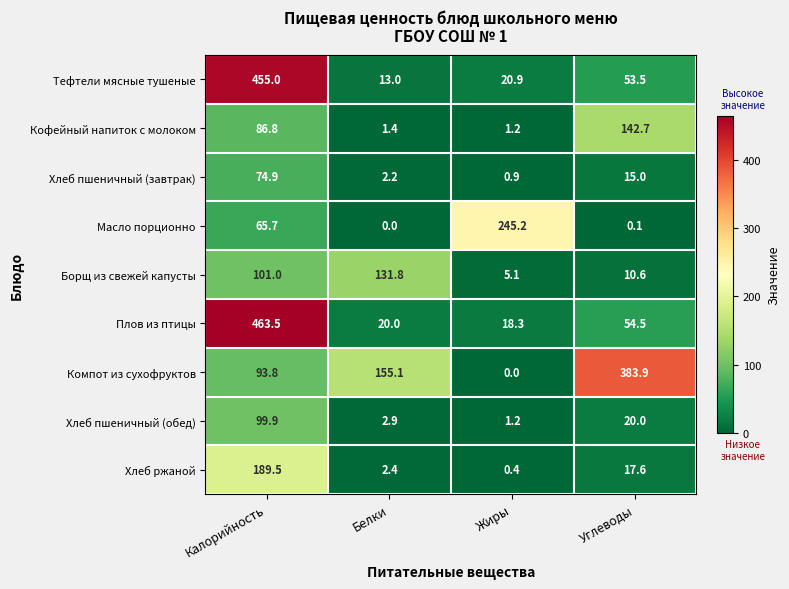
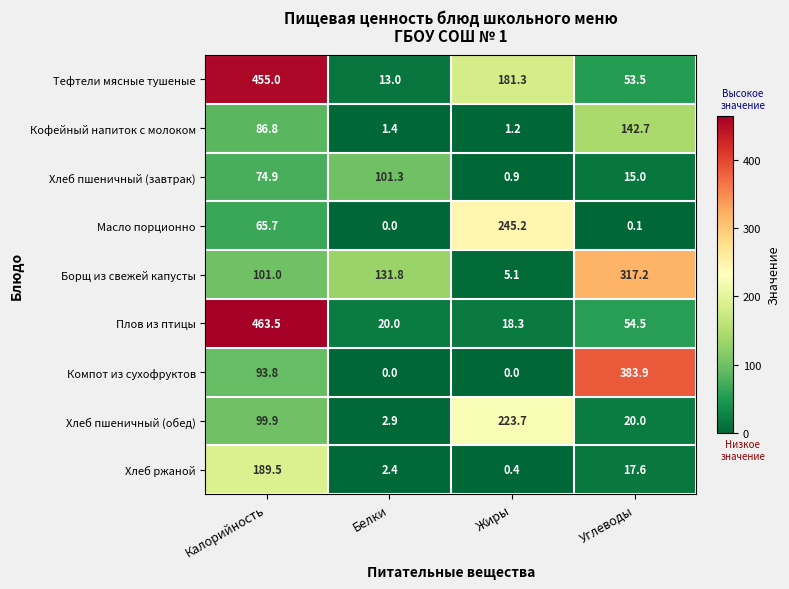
  {
    "Тефтели мясные тушеные": {
      "Калорийность": 455.0,
      "Белки": 13.0,
-     "Жиры": 20.9,
+     "Жиры": 181.3,
      "Углеводы": 53.5
    },
    "Кофейный напиток с молоком": {
      "Калорийность": 86.8,
      "Белки": 1.4,
      "Жиры": 1.2,
      "Углеводы": 142.7
    },
    "Хлеб пшеничный (завтрак)": {
      "Калорийность": 74.9,
-     "Белки": 2.2,
+     "Белки": 101.3,
      "Жиры": 0.9,
      "Углеводы": 15.0
    },
    "Масло порционно": {
      "Калорийность": 65.7,
      "Белки": 0.0,
      "Жиры": 245.2,
      "Углеводы": 0.1
    },
    "Борщ из свежей капусты": {
      "Калорийность": 101.0,
      "Белки": 131.8,
      "Жиры": 5.1,
-     "Углеводы": 10.6
+     "Углеводы": 317.2
    },
    "Плов из птицы": {
      "Калорийность": 463.5,
      "Белки": 20.0,
      "Жиры": 18.3,
      "Углеводы": 54.5
    },
    "Компот из сухофруктов": {
      "Калорийность": 93.8,
-     "Белки": 155.1,
+     "Белки": 0.0,
      "Жиры": 0.0,
      "Углеводы": 383.9
    },
    "Хлеб пшеничный (обед)": {
      "Калорийность": 99.9,
      "Белки": 2.9,
-     "Жиры": 1.2,
+     "Жиры": 223.7,
      "Углеводы": 20.0
    },
    "Хлеб ржаной": {
      "Калорийность": 189.5,
      "Белки": 2.4,
      "Жиры": 0.4,
      "Углеводы": 17.6
    }
  }
